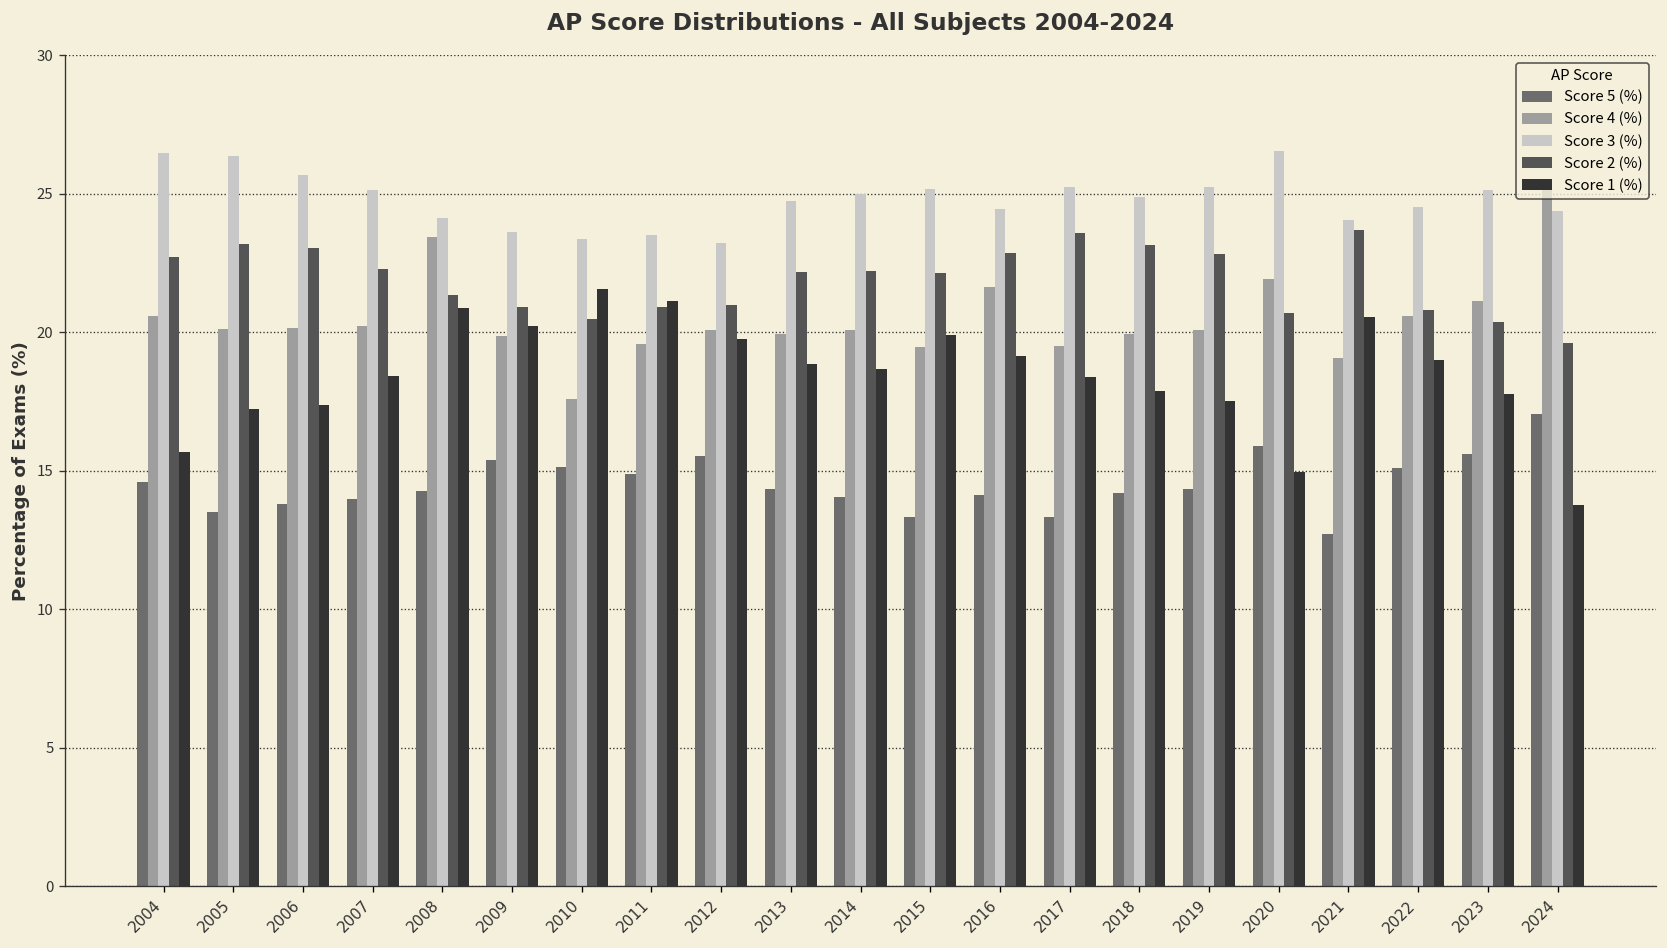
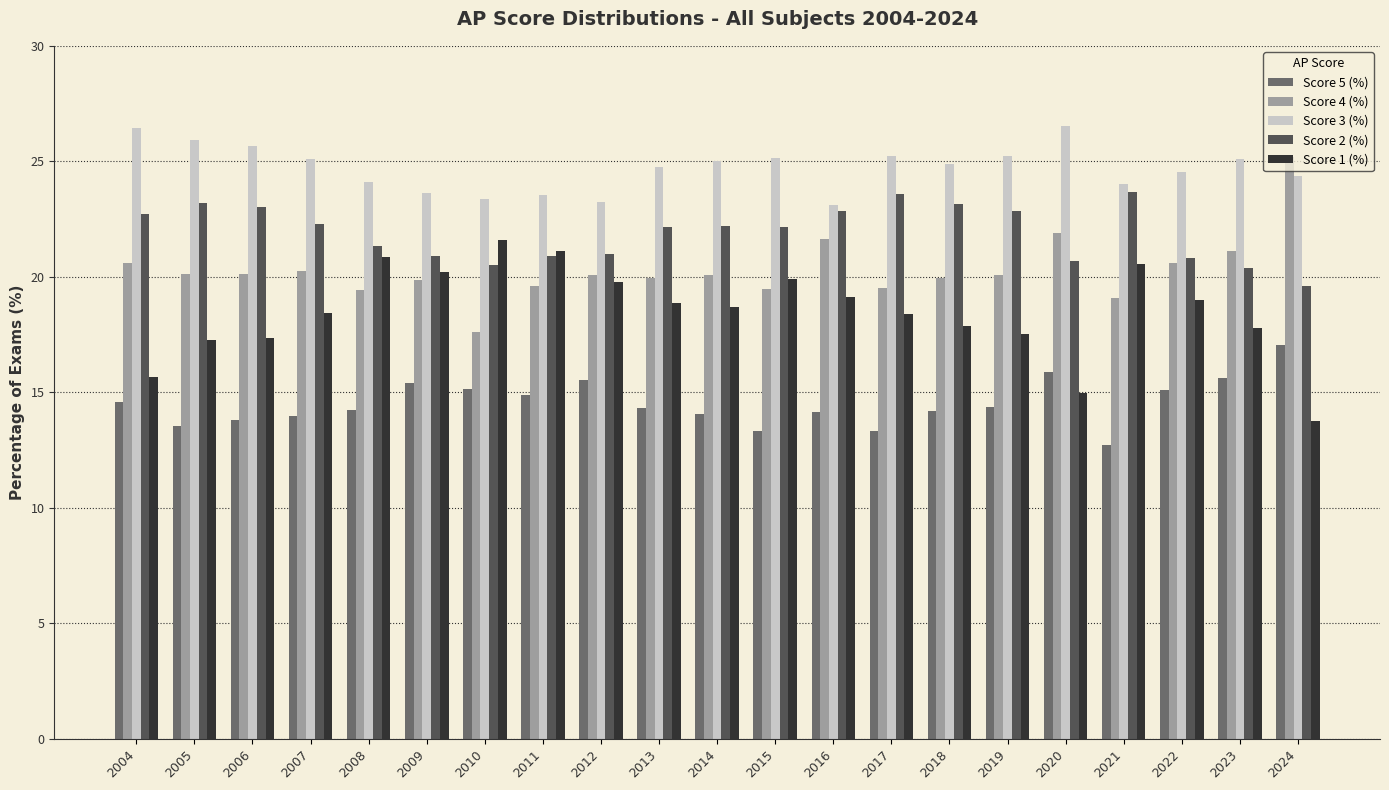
  {
    "Score 4 (%)": {
      "2004": 20.6,
      "2005": 20.1,
      "2006": 20.1,
      "2007": 20.2,
-     "2008": 23.4,
+     "2008": 19.4,
      "2009": 19.9,
      "2010": 17.6,
      "2011": 19.6,
      "2012": 20.1,
      "2013": 19.9,
      "2014": 20.1,
      "2015": 19.5,
      "2016": 21.6,
      "2017": 19.5,
      "2018": 19.9,
      "2019": 20.1,
      "2020": 21.9,
      "2021": 19.1,
      "2022": 20.6,
      "2023": 21.1
    },
    "Score 3 (%)": {
      "2004": 26.5,
-     "2005": 26.4,
+     "2005": 25.9,
      "2006": 25.7,
      "2007": 25.1,
      "2008": 24.1,
      "2009": 23.6,
      "2010": 23.4,
      "2011": 23.5,
      "2012": 23.2,
      "2013": 24.7,
      "2014": 25.0,
      "2015": 25.2,
-     "2016": 24.4,
+     "2016": 23.1,
      "2017": 25.2,
      "2018": 24.9,
      "2019": 25.2,
      "2020": 26.5,
      "2021": 24.0,
      "2022": 24.5,
      "2023": 25.1,
      "2024": 24.4
    }
  }
